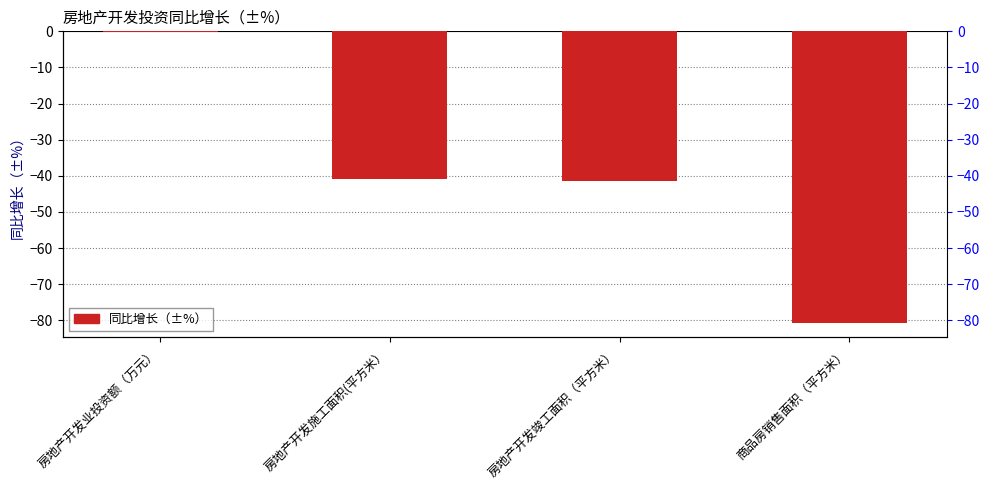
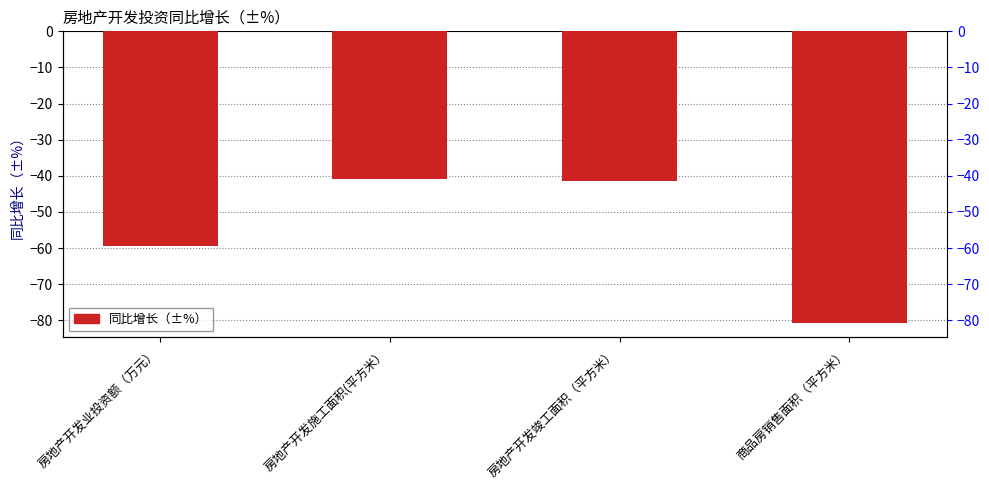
  {
-   "房地产开发业投资额（万元）": 0,
+   "房地产开发业投资额（万元）": -60,
    "房地产开发施工面积(平方米）": -41,
    "房地产开发竣工面积（平方米）": -41,
    "商品房销售面积（平方米）": -81
  }
